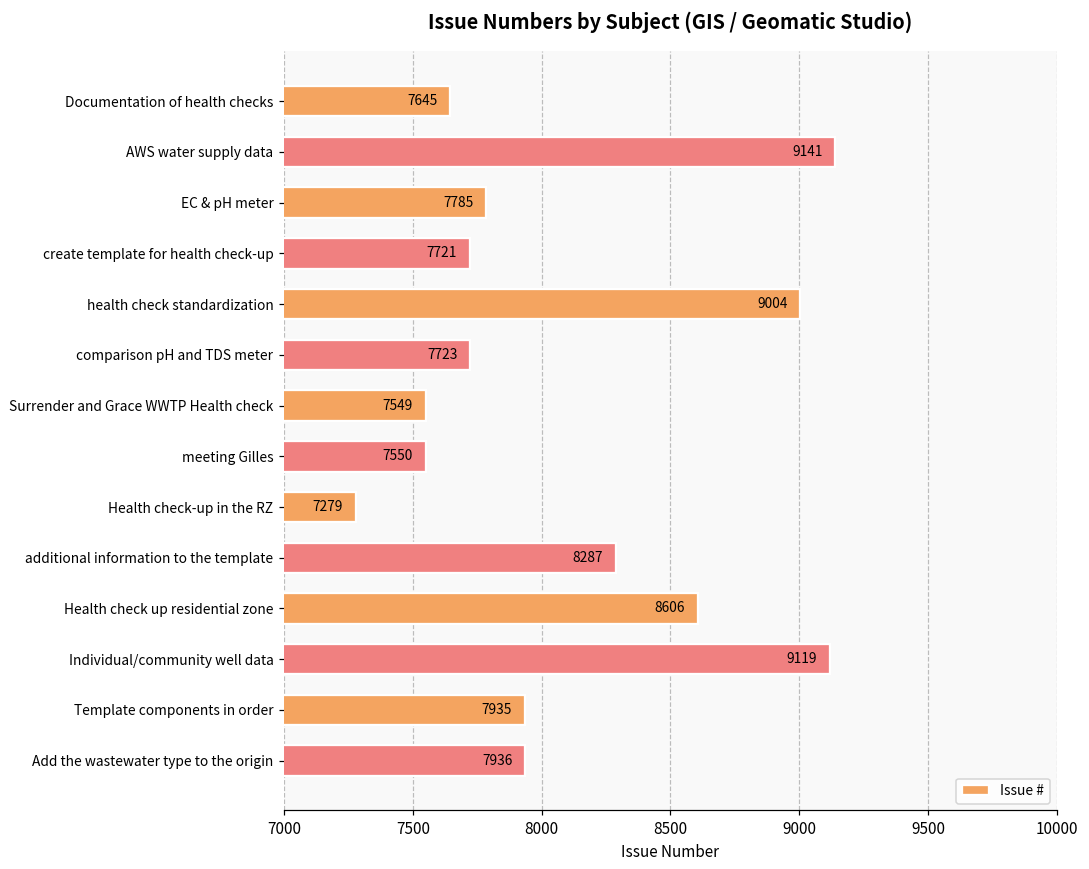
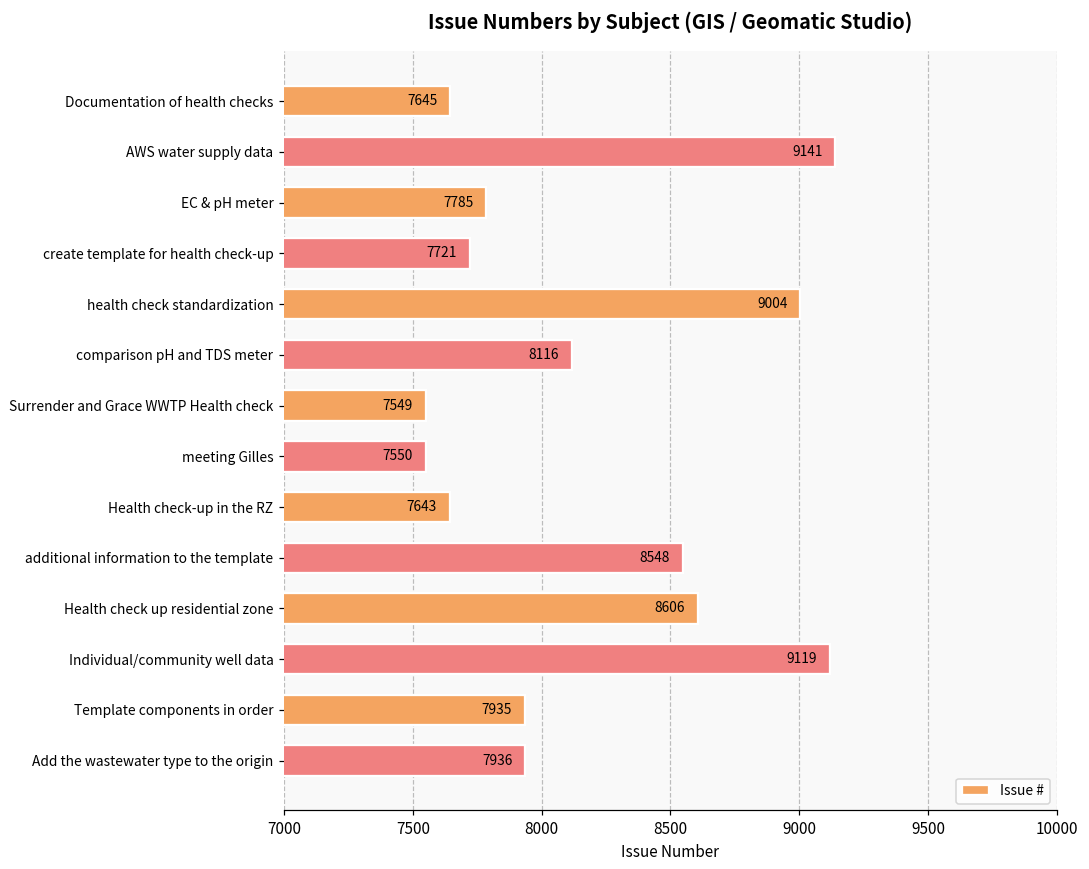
  {
    "Documentation of health checks": 7645,
    "AWS water supply data": 9141,
    "EC & pH meter": 7785,
    "create template for health check-up": 7721,
    "health check standardization": 9004,
-   "comparison pH and TDS meter": 7723,
+   "comparison pH and TDS meter": 8116,
    "Surrender and Grace WWTP Health check": 7549,
    "meeting Gilles": 7550,
-   "Health check-up in the RZ": 7279,
-   "additional information to the template": 8287,
+   "Health check-up in the RZ": 7643,
+   "additional information to the template": 8548,
    "Health check up residential zone": 8606,
    "Individual/community well data": 9119,
    "Template components in order": 7935,
    "Add the wastewater type to the origin": 7936
  }
